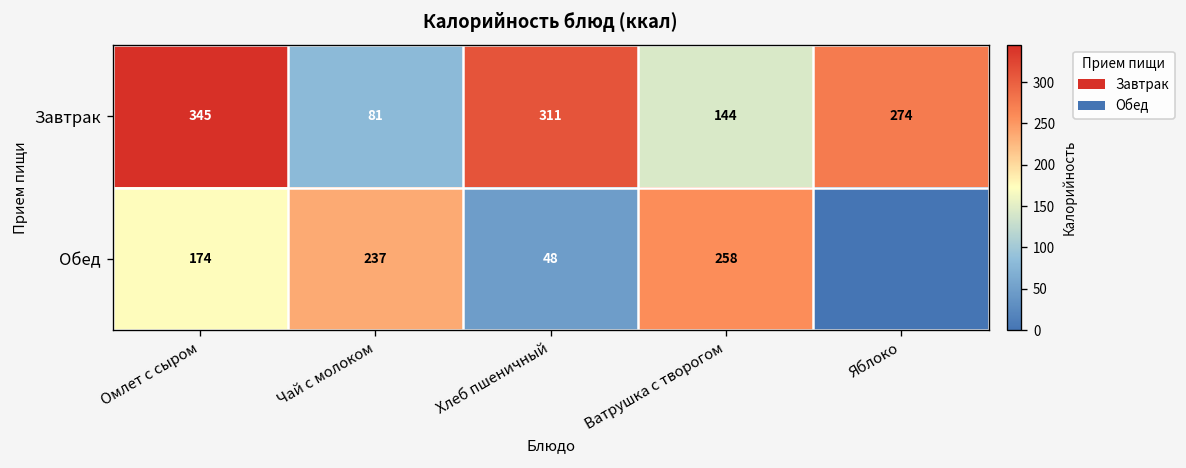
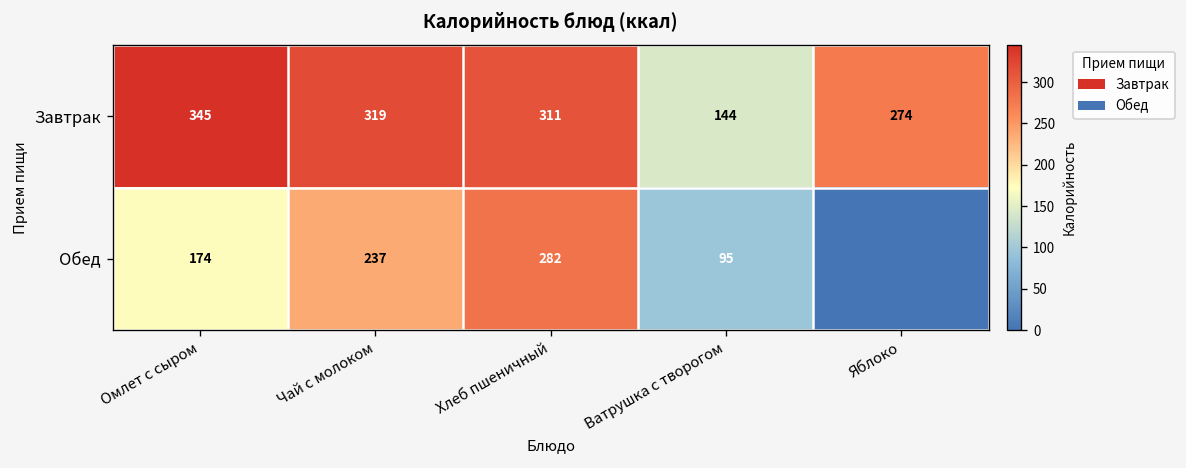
  {
    "Завтрак": {
      "Омлет с сыром": 345,
-     "Чай с молоком": 81,
+     "Чай с молоком": 319,
      "Хлеб пшеничный": 311,
      "Ватрушка с творогом": 144,
      "Яблоко": 274
    },
    "Обед": {
      "Омлет с сыром": 174,
      "Чай с молоком": 237,
-     "Хлеб пшеничный": 48,
-     "Ватрушка с творогом": 258
+     "Хлеб пшеничный": 282,
+     "Ватрушка с творогом": 95
    }
  }
